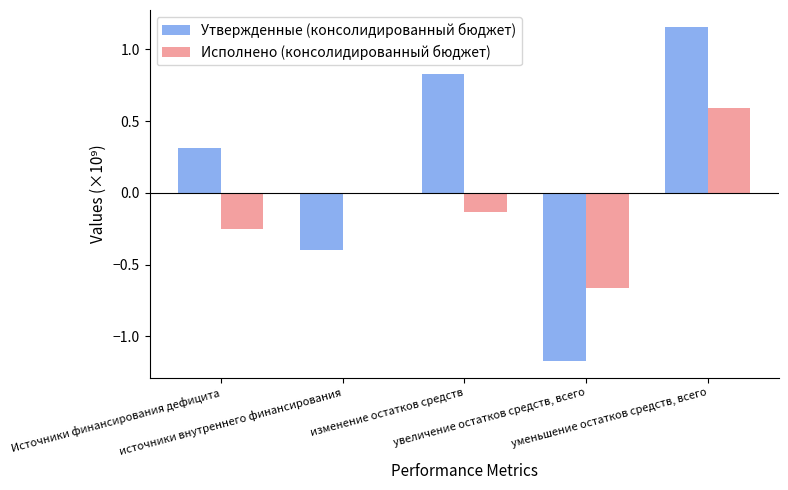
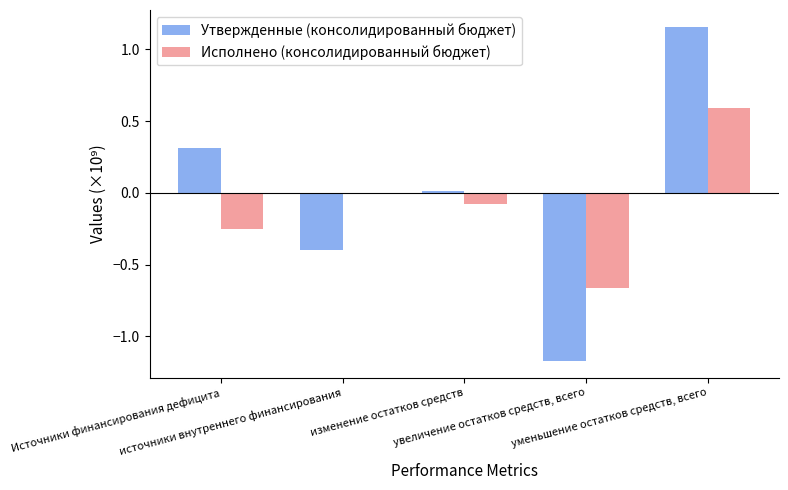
  {
    "Утвержденные (консолидированный бюджет)": {
      "Источники финансирования дефицита": 0.31,
      "источники внутреннего финансирования": -0.40,
-     "изменение остатков средств": 0.83,
+     "изменение остатков средств": 0.01,
      "увеличение остатков средств, всего": -1.17,
      "уменьшение остатков средств, всего": 1.16
    },
    "Исполнено (консолидированный бюджет)": {
      "Источники финансирования дефицита": -0.25,
      "источники внутреннего финансирования": 0.00,
-     "изменение остатков средств": -0.13,
+     "изменение остатков средств": -0.08,
      "увеличение остатков средств, всего": -0.66,
      "уменьшение остатков средств, всего": 0.59
    }
  }
